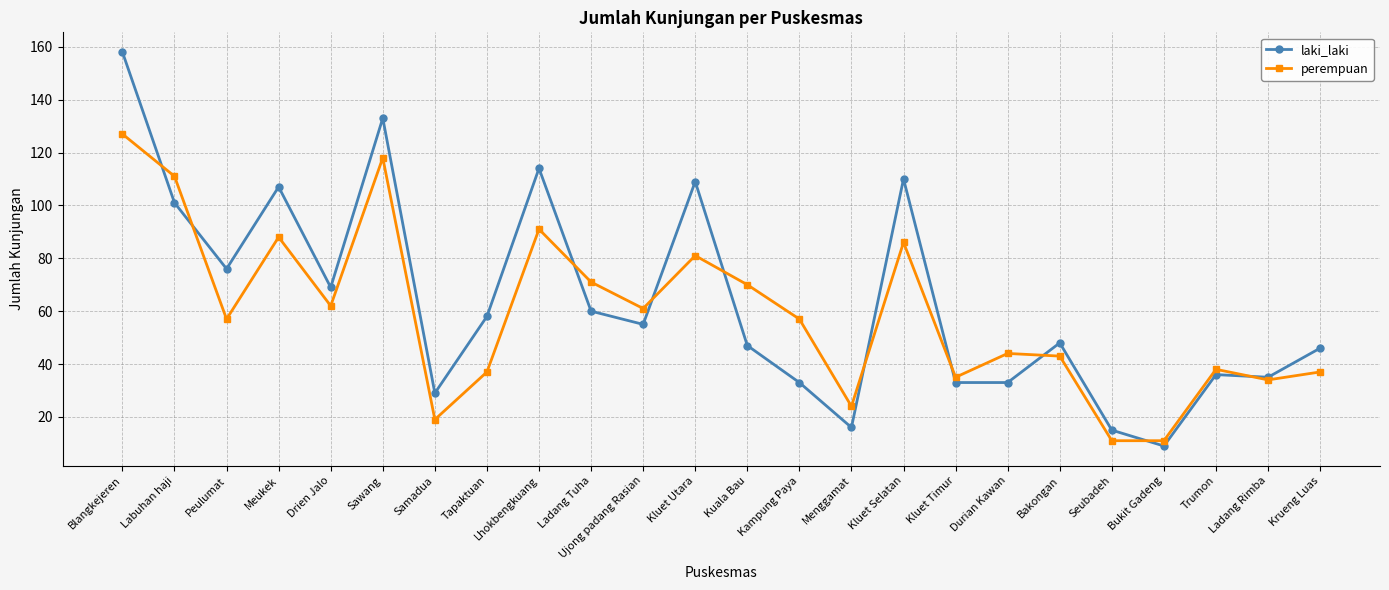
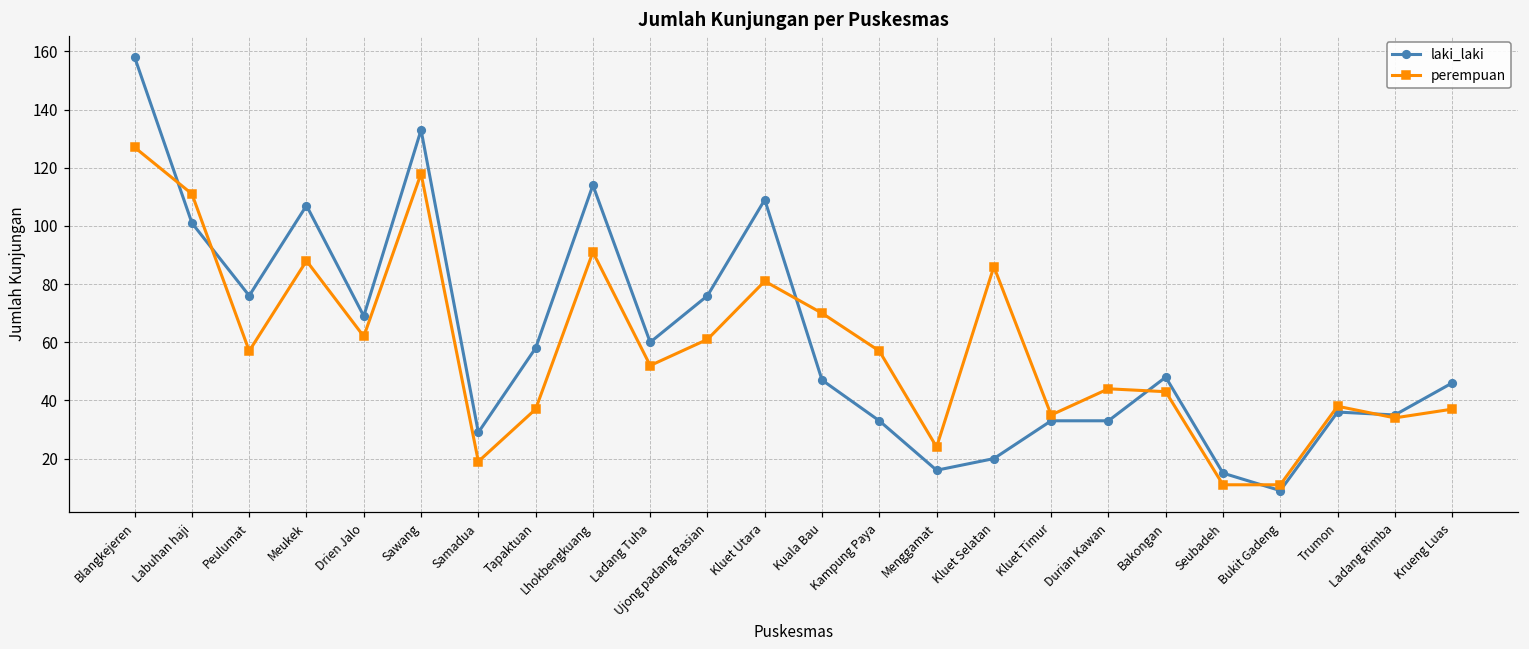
  {
    "laki_laki": {
      "Blangkejeren": 158,
      "Labuhan haji": 101,
      "Peulumat": 76,
      "Meukek": 107,
      "Drien Jalo": 69,
      "Sawang": 133,
      "Samadua": 29,
      "Tapaktuan": 58,
      "Lhokbengkuang": 114,
      "Ladang Tuha": 60,
-     "Ujong padang Rasian": 55,
+     "Ujong padang Rasian": 76,
      "Kluet Utara": 109,
      "Kuala Bau": 47,
      "Kampung Paya": 33,
      "Menggamat": 16,
-     "Kluet Selatan": 110,
+     "Kluet Selatan": 20,
      "Kluet Timur": 33,
      "Durian Kawan": 33,
      "Bakongan": 48,
      "Seubadeh": 15,
      "Bukit Gadeng": 9,
      "Trumon": 36,
      "Ladang Rimba": 35,
      "Krueng Luas": 46
    },
    "perempuan": {
      "Blangkejeren": 127,
      "Labuhan haji": 111,
      "Peulumat": 57,
      "Meukek": 88,
      "Drien Jalo": 62,
      "Sawang": 118,
      "Samadua": 19,
      "Tapaktuan": 37,
      "Lhokbengkuang": 91,
-     "Ladang Tuha": 71,
+     "Ladang Tuha": 52,
      "Ujong padang Rasian": 61,
      "Kluet Utara": 81,
      "Kuala Bau": 70,
      "Kampung Paya": 57,
      "Menggamat": 24,
      "Kluet Selatan": 86,
      "Kluet Timur": 35,
      "Durian Kawan": 44,
      "Bakongan": 43,
      "Seubadeh": 11,
      "Bukit Gadeng": 11,
      "Trumon": 38,
      "Ladang Rimba": 34,
      "Krueng Luas": 37
    }
  }
